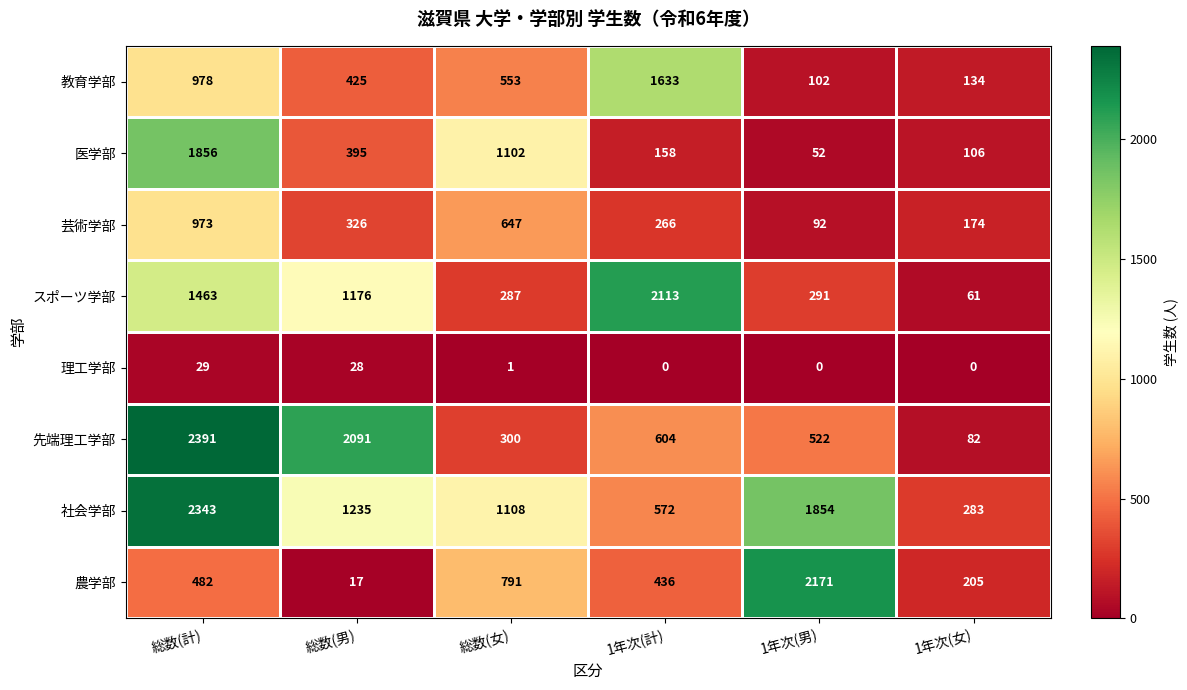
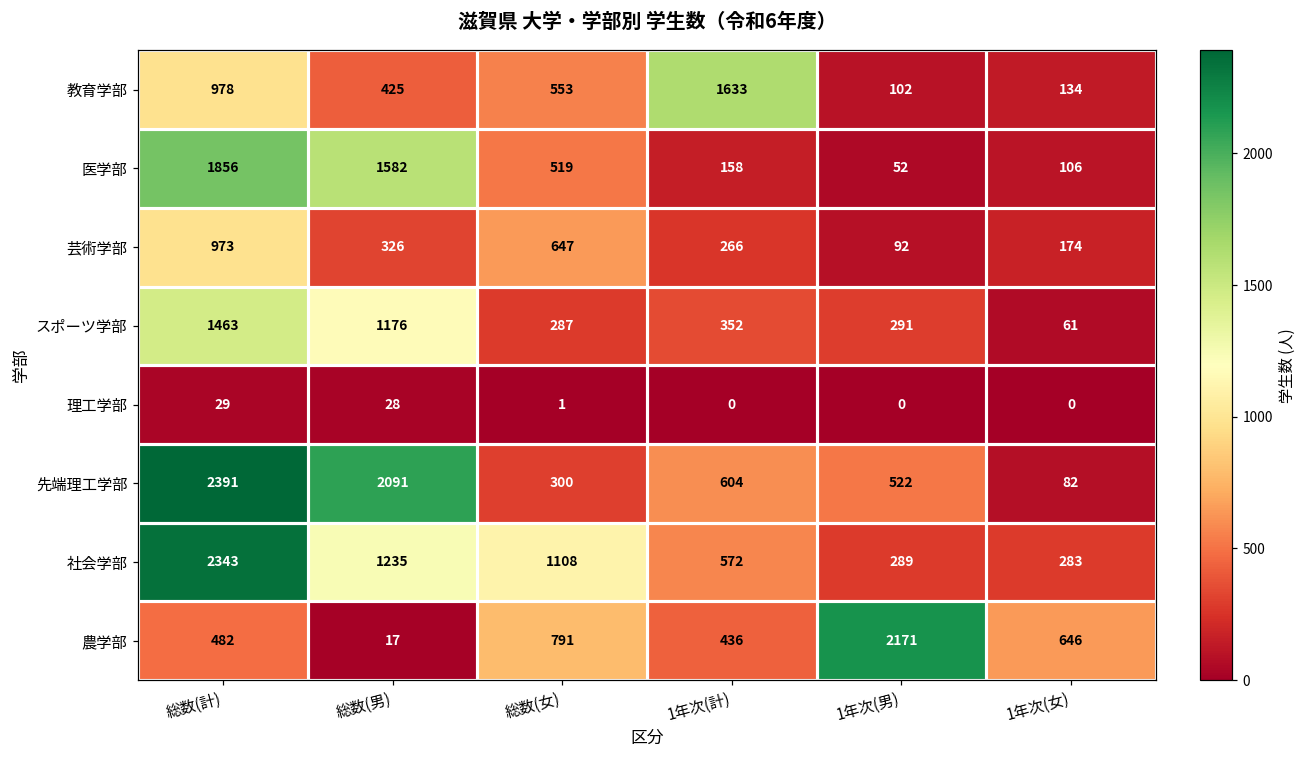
  {
    "教育学部": {
      "総数(計)": 978,
      "総数(男)": 425,
      "総数(女)": 553,
      "1年次(計)": 1633,
      "1年次(男)": 102,
      "1年次(女)": 134
    },
    "医学部": {
      "総数(計)": 1856,
-     "総数(男)": 395,
-     "総数(女)": 1102,
+     "総数(男)": 1582,
+     "総数(女)": 519,
      "1年次(計)": 158,
      "1年次(男)": 52,
      "1年次(女)": 106
    },
    "芸術学部": {
      "総数(計)": 973,
      "総数(男)": 326,
      "総数(女)": 647,
      "1年次(計)": 266,
      "1年次(男)": 92,
      "1年次(女)": 174
    },
    "スポーツ学部": {
      "総数(計)": 1463,
      "総数(男)": 1176,
      "総数(女)": 287,
-     "1年次(計)": 2113,
+     "1年次(計)": 352,
      "1年次(男)": 291,
      "1年次(女)": 61
    },
    "理工学部": {
      "総数(計)": 29,
      "総数(男)": 28,
      "総数(女)": 1,
      "1年次(計)": 0,
      "1年次(男)": 0,
      "1年次(女)": 0
    },
    "先端理工学部": {
      "総数(計)": 2391,
      "総数(男)": 2091,
      "総数(女)": 300,
      "1年次(計)": 604,
      "1年次(男)": 522,
      "1年次(女)": 82
    },
    "社会学部": {
      "総数(計)": 2343,
      "総数(男)": 1235,
      "総数(女)": 1108,
      "1年次(計)": 572,
-     "1年次(男)": 1854,
+     "1年次(男)": 289,
      "1年次(女)": 283
    },
    "農学部": {
      "総数(計)": 482,
      "総数(男)": 17,
      "総数(女)": 791,
      "1年次(計)": 436,
      "1年次(男)": 2171,
-     "1年次(女)": 205
+     "1年次(女)": 646
    }
  }
